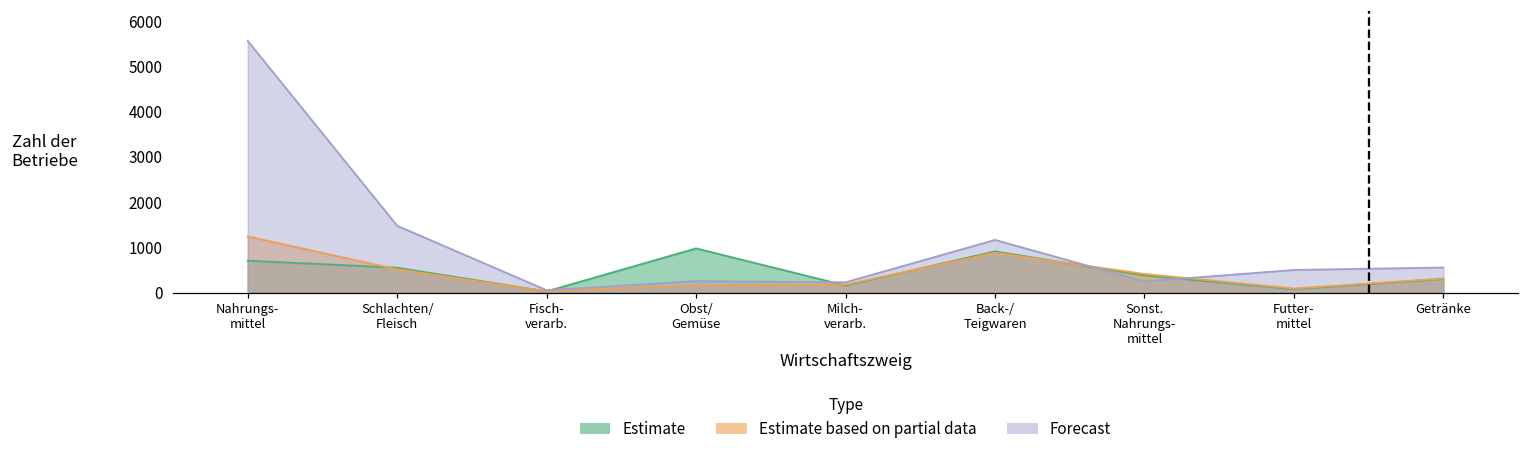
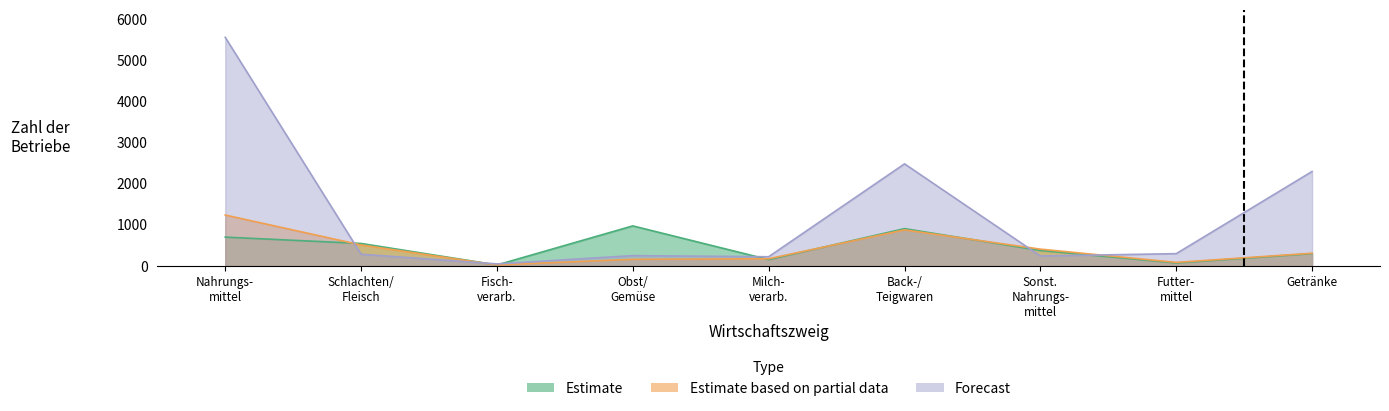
  {
    "Estimate": {
      "Nahrungs- mittel": 700,
      "Obst/ Gemüse": 1000
    },
    "Estimate based on partial data": {
      "Nahrungs- mittel": 1200,
      "Obst/ Gemüse": 200
    },
    "Forecast": {
      "Nahrungs- mittel": 5600,
-     "Schlachten/ Fleisch": 1500,
+     "Schlachten/ Fleisch": 300,
      "Obst/ Gemüse": 300,
-     "Back-/ Teigwaren": 1200,
+     "Back-/ Teigwaren": 2500,
      "Sonst. Nahrungs- mittel": 200,
-     "Futter- mittel": 500,
-     "Getränke": 600
+     "Futter- mittel": 300,
+     "Getränke": 2300
    }
  }
